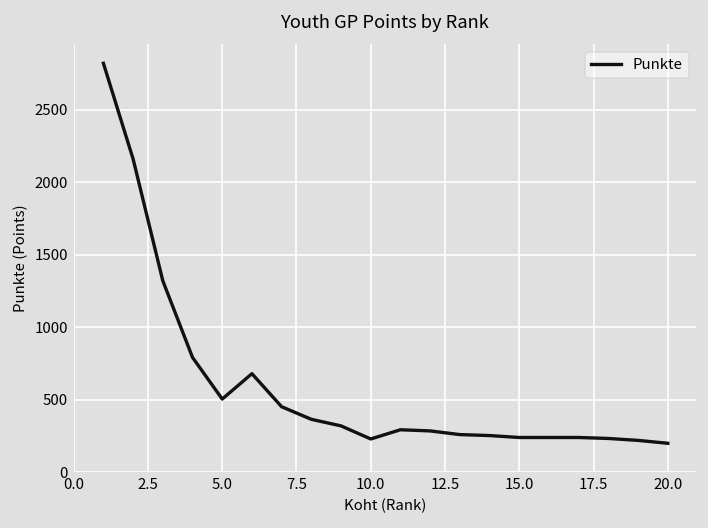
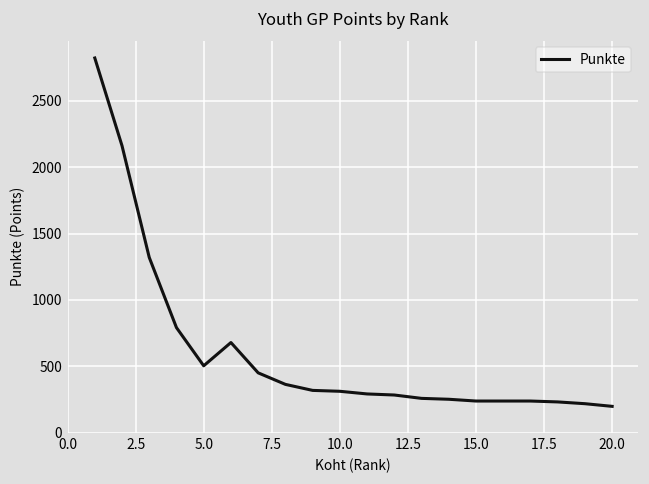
  {
    "5.0": 510,
-   "10.0": 230,
+   "10.0": 310,
    "15.0": 240,
    "20.0": 200
  }
